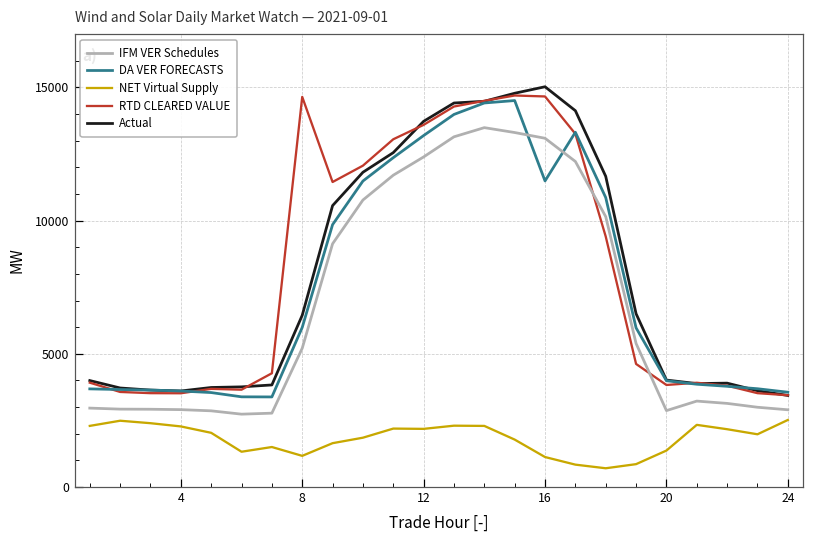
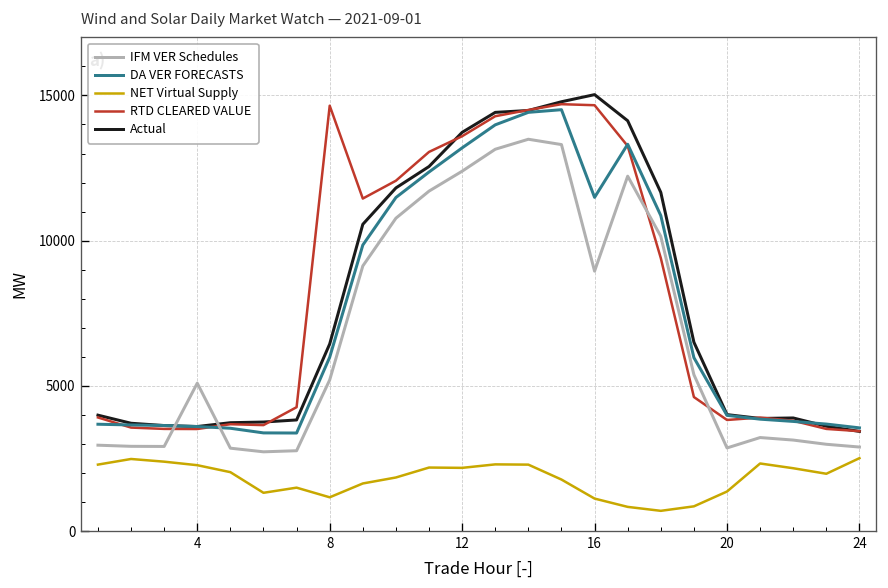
  {
    "IFM VER Schedules": {
-     "4": 2900,
+     "4": 5100,
      "8": 5200,
      "12": 12400,
-     "16": 13100,
+     "16": 9000,
      "20": 2900,
      "24": 2900
    },
    "DA VER FORECASTS": {
      "8": 6000,
      "12": 13200,
      "16": 11500,
      "24": 3600
    },
    "NET Virtual Supply": {
      "4": 2300,
      "8": 1200,
      "12": 2200,
      "16": 1100,
      "20": 1400,
      "24": 2500
    },
    "RTD CLEARED VALUE": {
      "8": 14600,
      "12": 13600,
      "16": 14700,
      "20": 3800
    },
    "Actual": {
      "8": 6400,
      "12": 13700,
      "16": 15000
    }
  }
